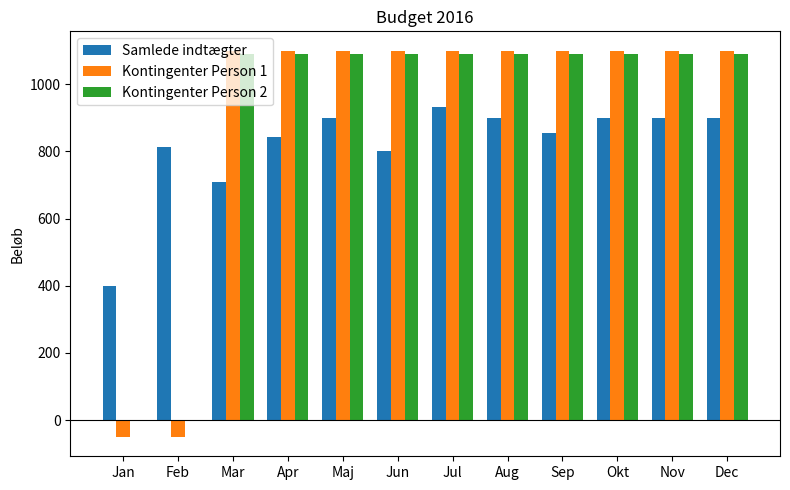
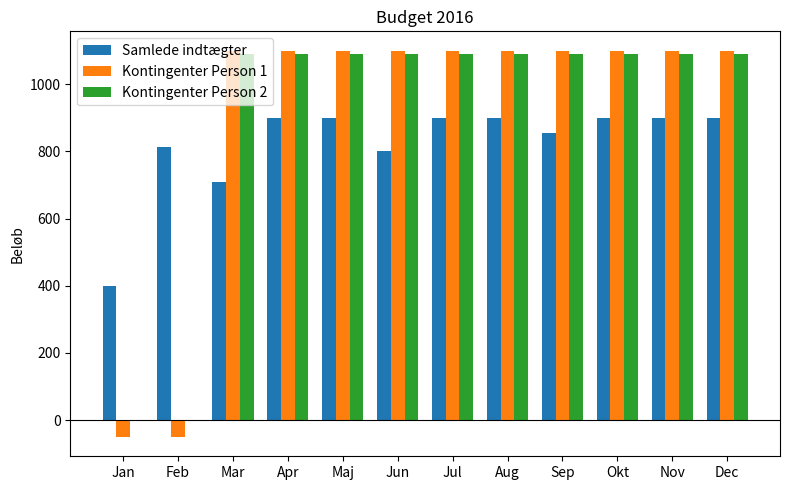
  {
    "Samlede indtægter": {
      "Jan": 400,
      "Feb": 810,
      "Mar": 710,
-     "Apr": 840,
+     "Apr": 900,
      "Maj": 900,
      "Jun": 800,
-     "Jul": 930,
+     "Jul": 900,
      "Aug": 900,
      "Sep": 860,
      "Okt": 900,
      "Nov": 900,
      "Dec": 900
    },
    "Kontingenter Person 1": {
      "Jan": -50,
      "Feb": -50,
      "Apr": 1100,
      "Maj": 1100,
      "Jun": 1100,
      "Jul": 1100,
      "Aug": 1100,
      "Sep": 1100,
      "Okt": 1100,
      "Nov": 1100,
      "Dec": 1100
    },
    "Kontingenter Person 2": {
      "Jan": 0,
      "Feb": 0,
      "Apr": 1090,
      "Maj": 1090,
      "Jun": 1090,
      "Jul": 1090,
      "Aug": 1090,
      "Sep": 1090,
      "Okt": 1090,
      "Nov": 1090,
      "Dec": 1090
    }
  }
